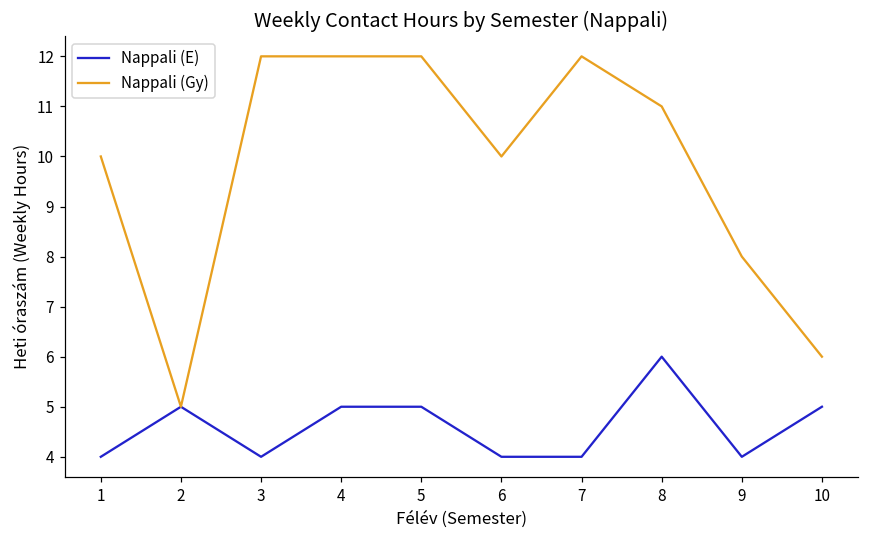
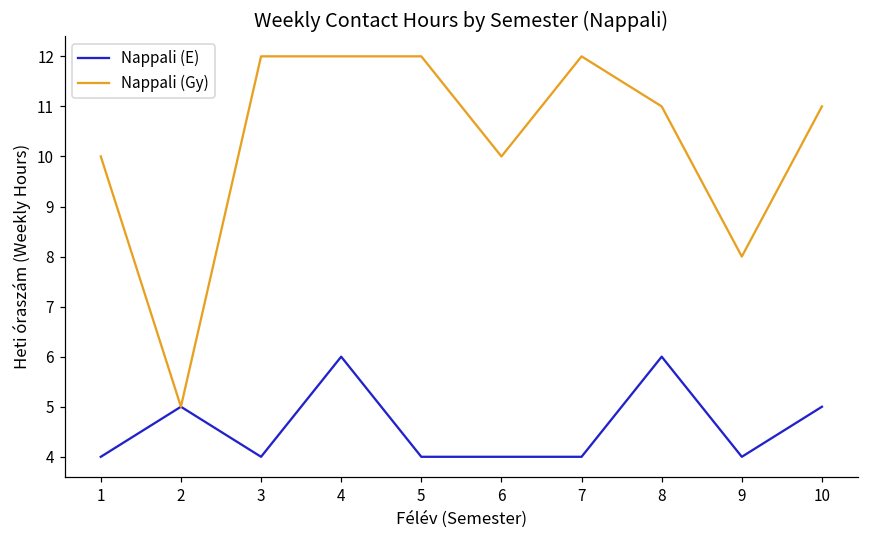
  {
    "Nappali (E)": {
      "1": 4,
      "3": 4,
-     "4": 5,
-     "5": 5,
+     "4": 6,
+     "5": 4,
      "6": 4,
      "7": 4,
      "8": 6,
      "9": 4,
      "10": 5
    },
    "Nappali (Gy)": {
      "1": 10,
      "3": 12,
      "4": 12,
      "5": 12,
      "6": 10,
      "7": 12,
      "8": 11,
      "9": 8,
-     "10": 6
+     "10": 11
    }
  }
